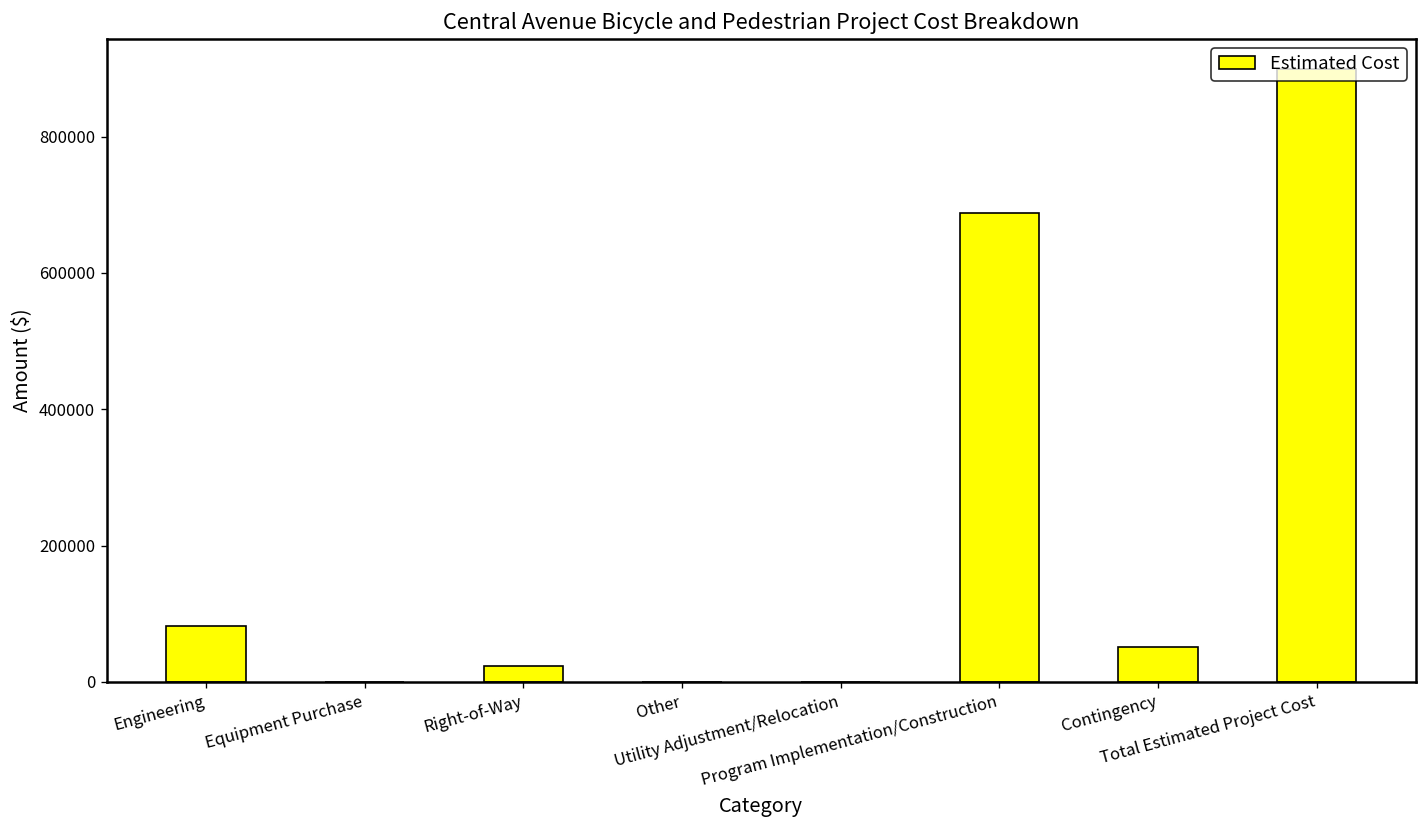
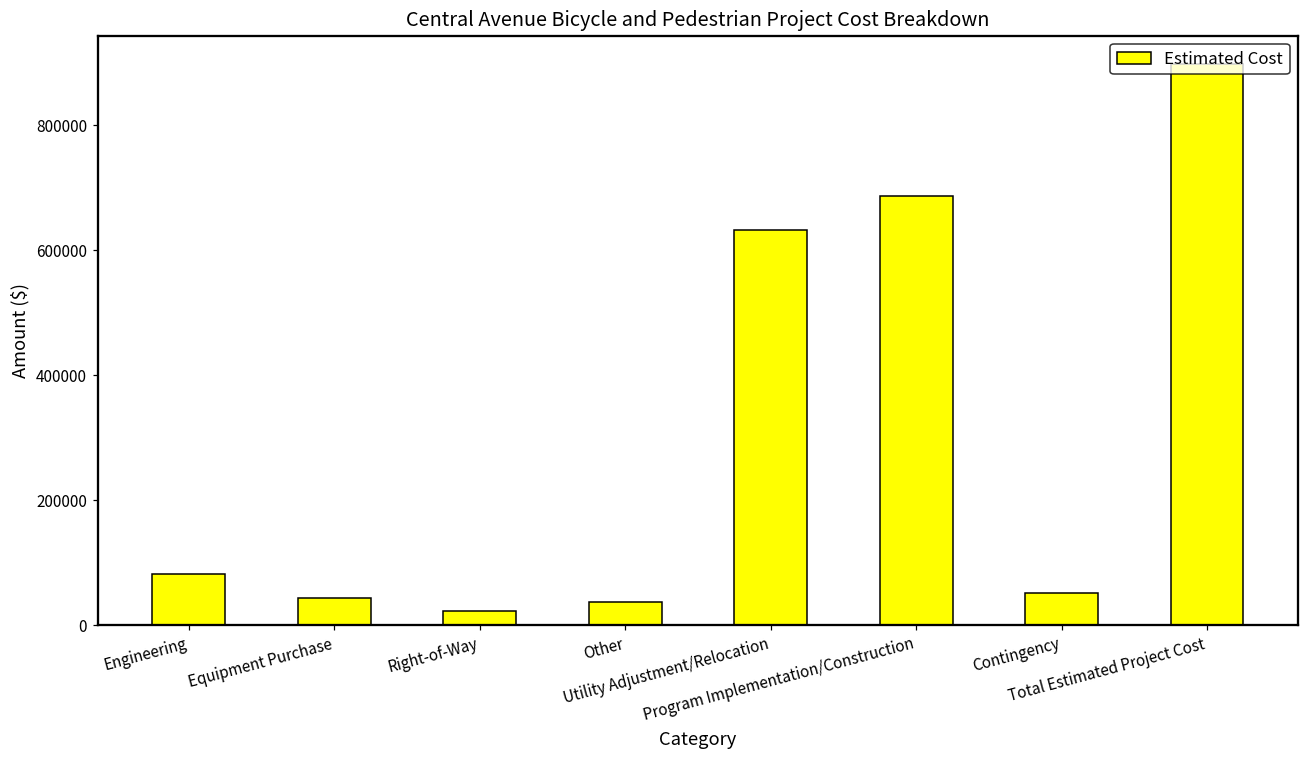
  {
    "Engineering": 80000,
-   "Equipment Purchase": 0,
+   "Equipment Purchase": 40000,
    "Right-of-Way": 20000,
-   "Other": 0,
-   "Utility Adjustment/Relocation": 0,
+   "Other": 40000,
+   "Utility Adjustment/Relocation": 630000,
    "Program Implementation/Construction": 690000,
    "Contingency": 50000
  }
